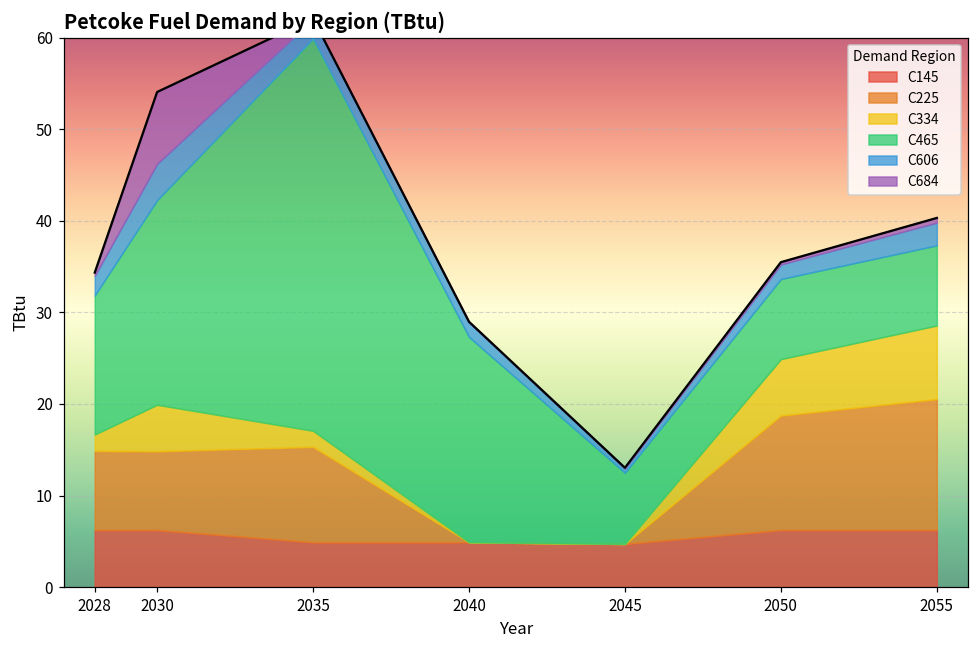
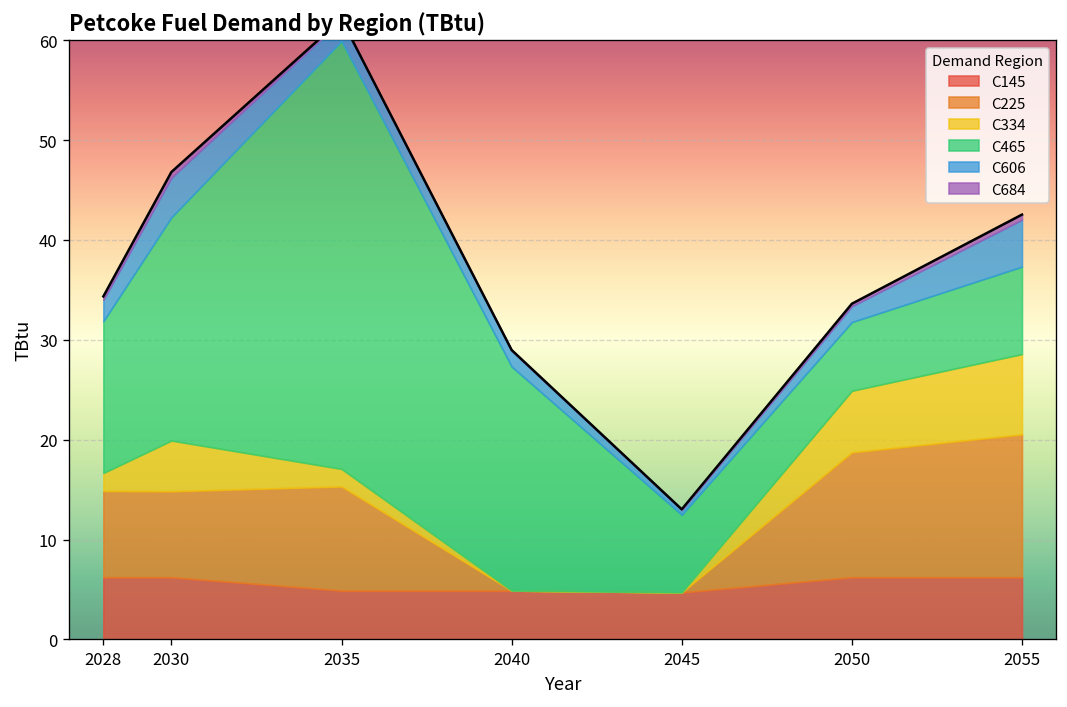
  {
    "C334": {
      "2028": 2,
      "2030": 5,
      "2035": 2,
      "2050": 6,
      "2055": 8
    },
    "C465": {
      "2028": 15,
      "2030": 22,
      "2035": 43,
      "2040": 22,
      "2045": 8,
-     "2050": 9,
+     "2050": 7,
      "2055": 9
    },
    "C606": {
      "2028": 2,
      "2030": 4,
-     "2055": 2
+     "2055": 5
    },
    "C684": {
      "2028": 0,
-     "2030": 8,
+     "2030": 1,
      "2055": 1
    }
  }
